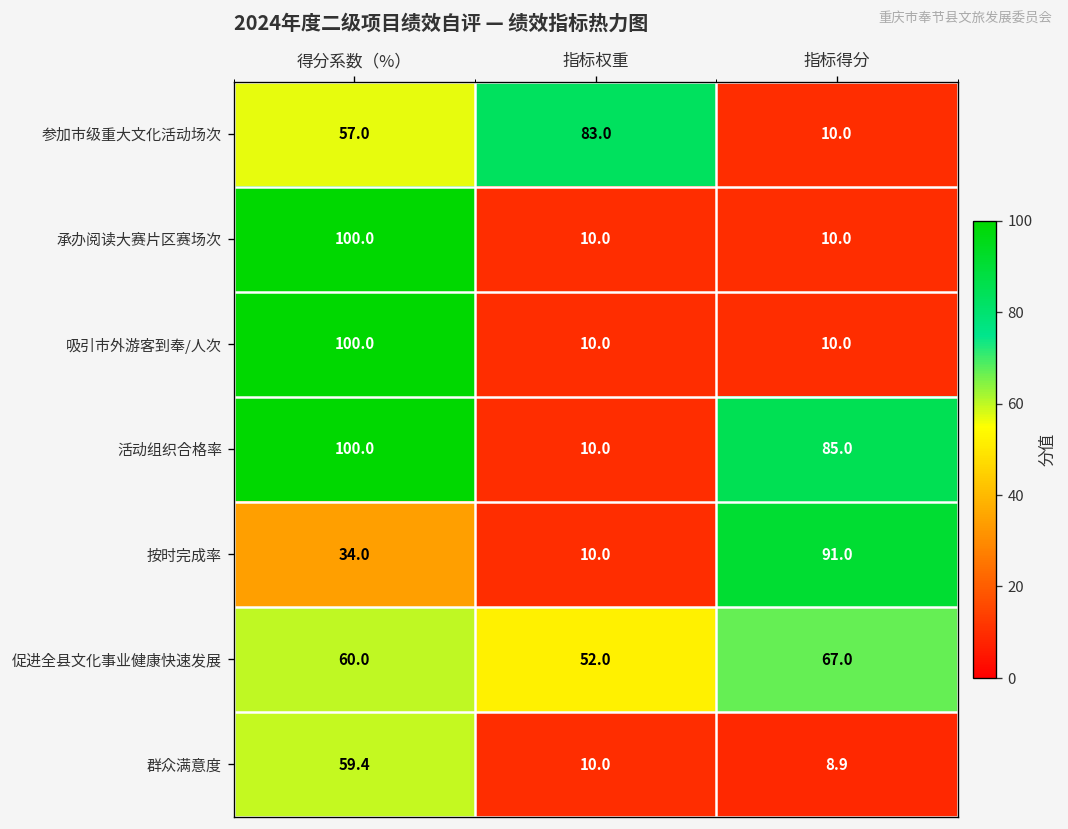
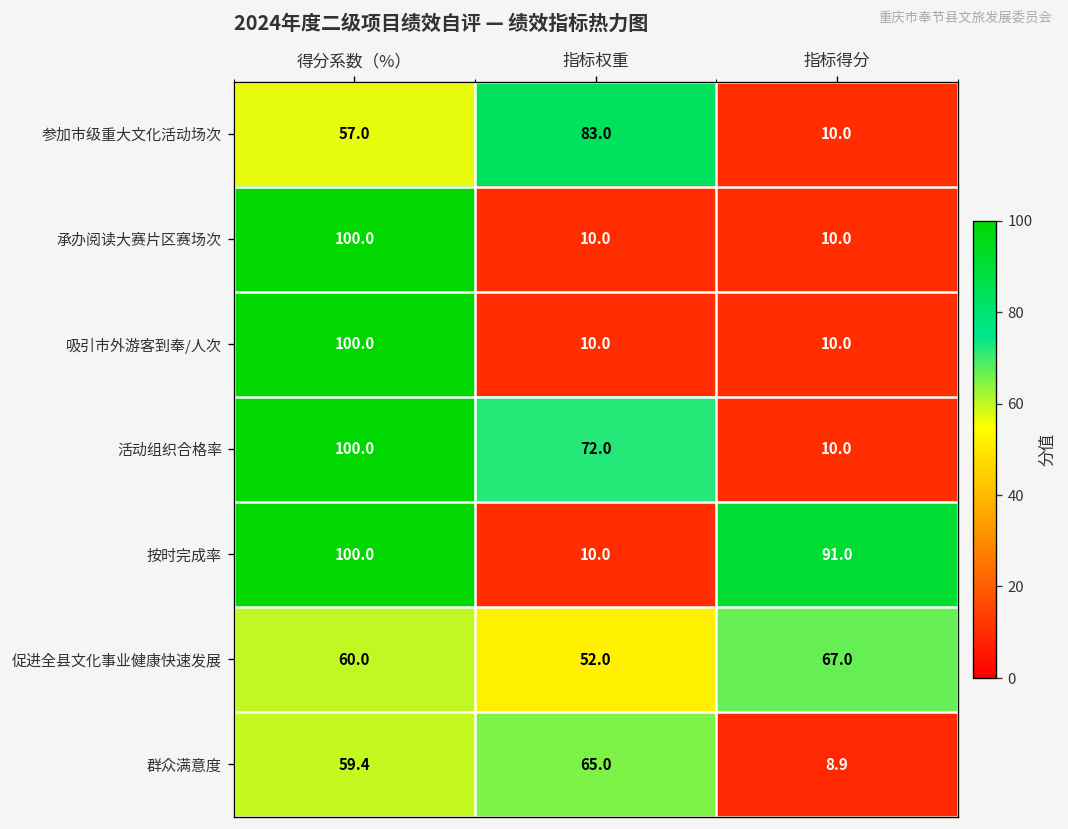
  {
    "参加市级重大文化活动场次": {
      "得分系数（%）": 57.0,
      "指标权重": 83.0,
      "指标得分": 10.0
    },
    "承办阅读大赛片区赛场次": {
      "得分系数（%）": 100.0,
      "指标权重": 10.0,
      "指标得分": 10.0
    },
    "吸引市外游客到奉/人次": {
      "得分系数（%）": 100.0,
      "指标权重": 10.0,
      "指标得分": 10.0
    },
    "活动组织合格率": {
      "得分系数（%）": 100.0,
-     "指标权重": 10.0,
-     "指标得分": 85.0
+     "指标权重": 72.0,
+     "指标得分": 10.0
    },
    "按时完成率": {
-     "得分系数（%）": 34.0,
+     "得分系数（%）": 100.0,
      "指标权重": 10.0,
      "指标得分": 91.0
    },
    "促进全县文化事业健康快速发展": {
      "得分系数（%）": 60.0,
      "指标权重": 52.0,
      "指标得分": 67.0
    },
    "群众满意度": {
      "得分系数（%）": 59.4,
-     "指标权重": 10.0,
+     "指标权重": 65.0,
      "指标得分": 8.9
    }
  }
